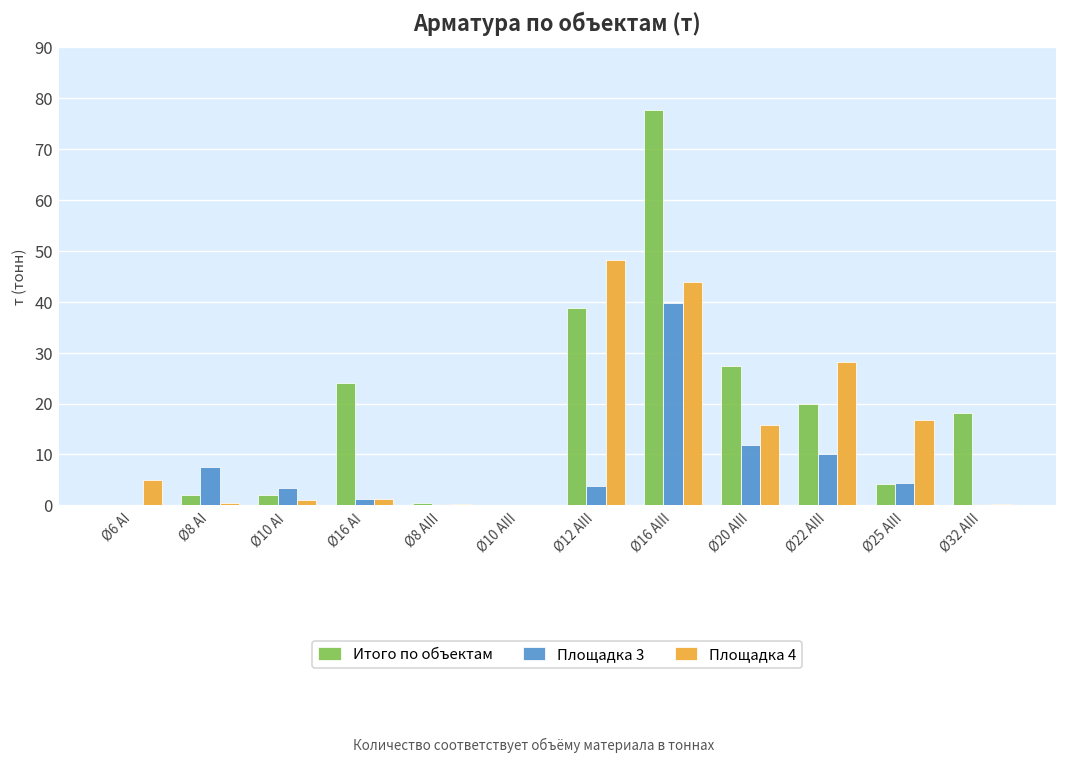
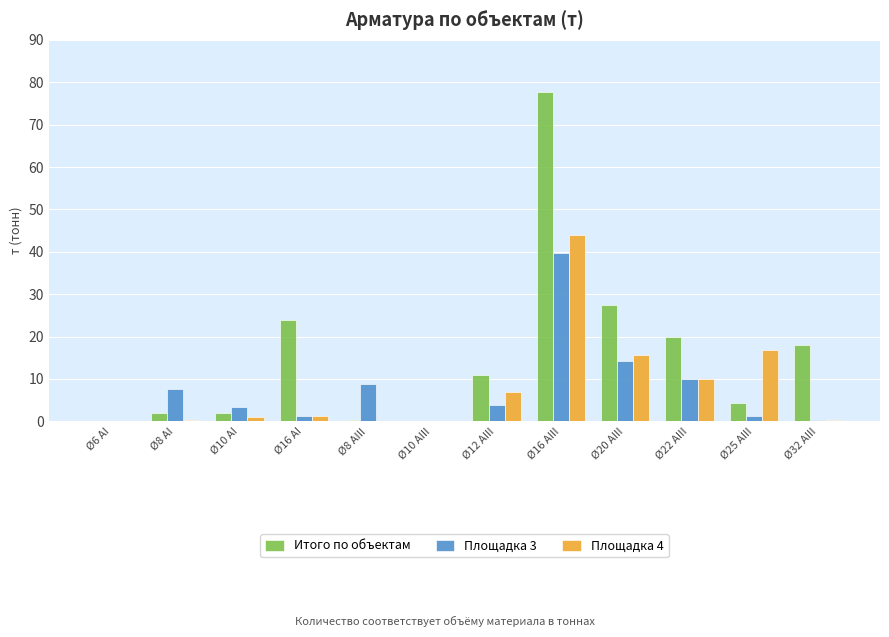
  {
    "Итого по объектам": {
      "Ø8 АI": 2,
      "Ø10 АI": 2,
      "Ø16 АI": 24,
-     "Ø12 АIII": 39,
+     "Ø12 АIII": 11,
      "Ø16 АIII": 78,
      "Ø20 АIII": 27,
      "Ø22 АIII": 20,
      "Ø25 АIII": 4,
      "Ø32 АIII": 18
    },
    "Площадка 3": {
      "Ø8 АI": 8,
      "Ø10 АI": 3,
      "Ø16 АI": 1,
-     "Ø8 АIII": 0,
+     "Ø8 АIII": 9,
      "Ø12 АIII": 4,
      "Ø16 АIII": 40,
-     "Ø20 АIII": 12,
+     "Ø20 АIII": 14,
      "Ø22 АIII": 10,
-     "Ø25 АIII": 4
+     "Ø25 АIII": 1
    },
    "Площадка 4": {
-     "Ø6 АI": 5,
+     "Ø6 АI": 0,
      "Ø10 АI": 1,
      "Ø16 АI": 1,
-     "Ø12 АIII": 48,
+     "Ø12 АIII": 7,
      "Ø16 АIII": 44,
      "Ø20 АIII": 16,
-     "Ø22 АIII": 28,
+     "Ø22 АIII": 10,
      "Ø25 АIII": 17
    }
  }
